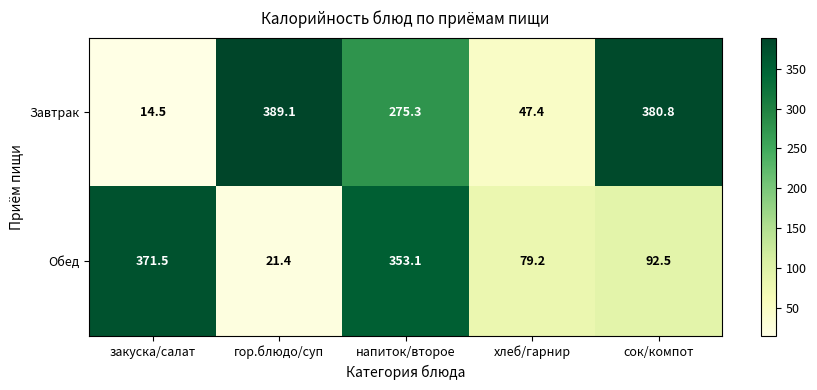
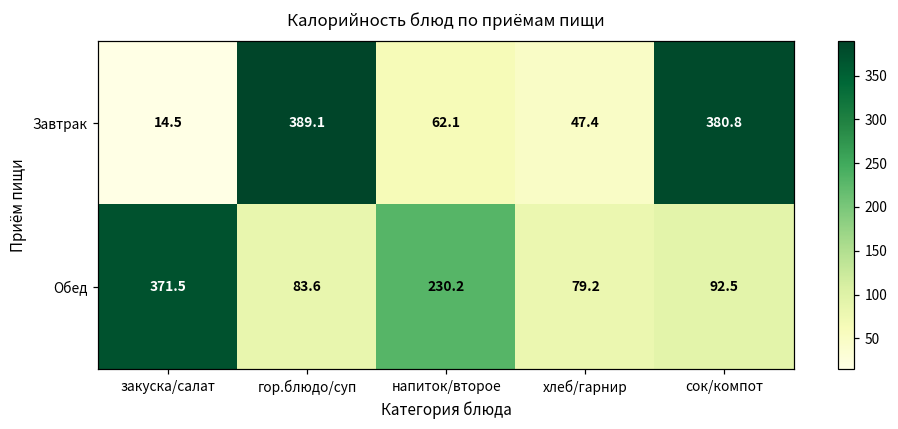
  {
    "Завтрак": {
      "закуска/салат": 14.5,
      "гор.блюдо/суп": 389.1,
-     "напиток/второе": 275.3,
+     "напиток/второе": 62.1,
      "хлеб/гарнир": 47.4,
      "сок/компот": 380.8
    },
    "Обед": {
      "закуска/салат": 371.5,
-     "гор.блюдо/суп": 21.4,
-     "напиток/второе": 353.1,
+     "гор.блюдо/суп": 83.6,
+     "напиток/второе": 230.2,
      "хлеб/гарнир": 79.2,
      "сок/компот": 92.5
    }
  }
